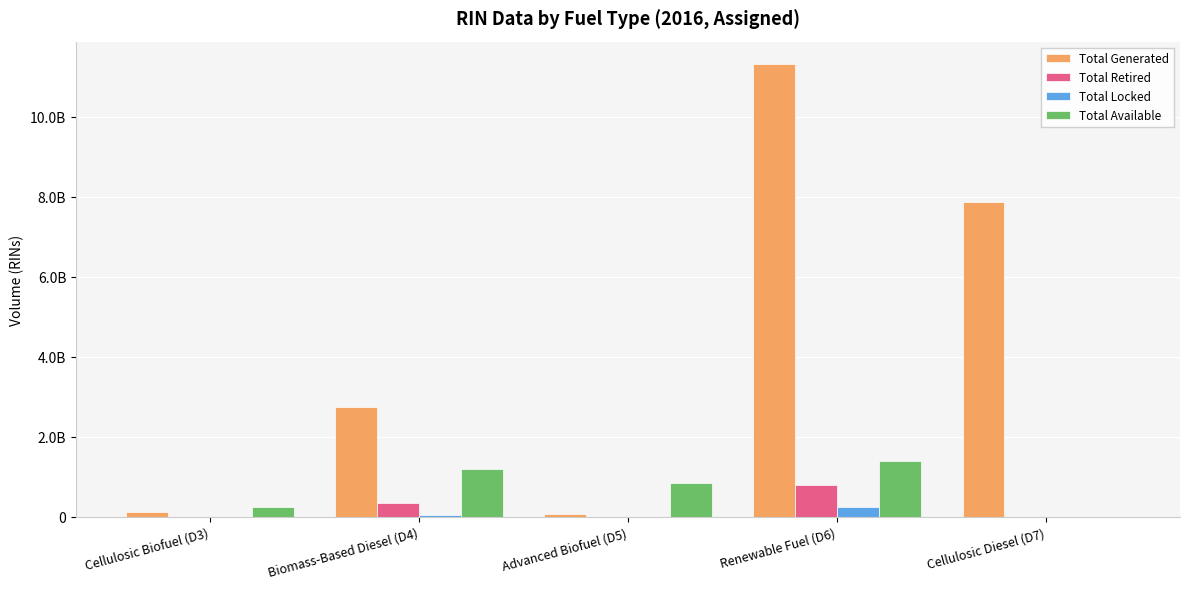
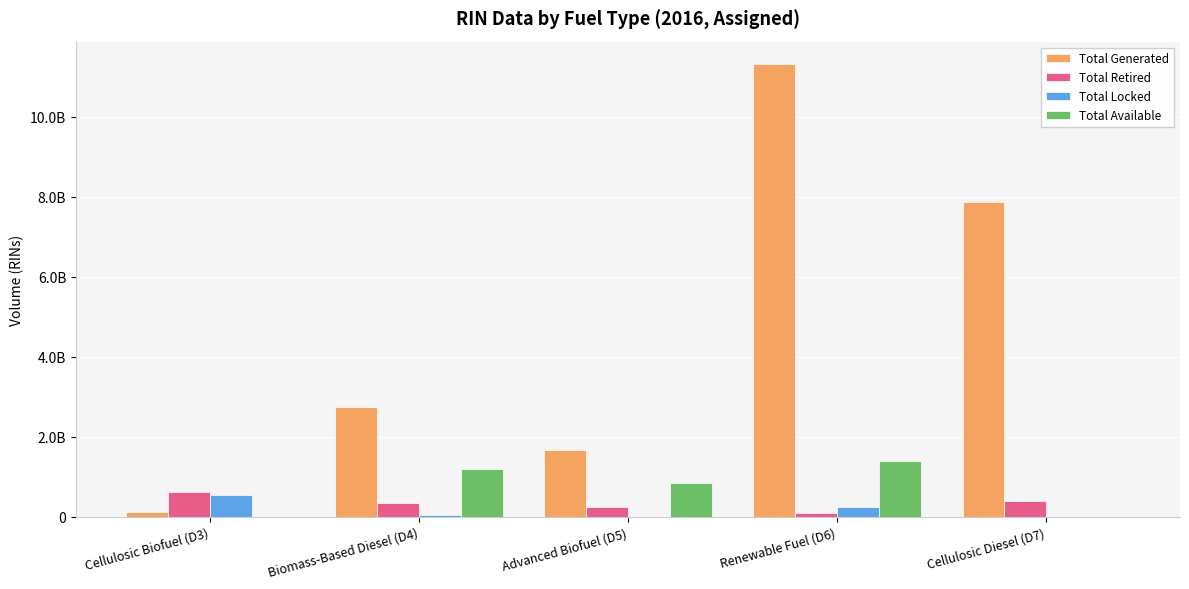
  {
    "Total Generated": {
      "Cellulosic Biofuel (D3)": 100000000,
      "Biomass-Based Diesel (D4)": 2700000000,
-     "Advanced Biofuel (D5)": 100000000,
+     "Advanced Biofuel (D5)": 1700000000,
      "Renewable Fuel (D6)": 11300000000,
      "Cellulosic Diesel (D7)": 7900000000
    },
    "Total Retired": {
-     "Cellulosic Biofuel (D3)": 0,
+     "Cellulosic Biofuel (D3)": 600000000,
      "Biomass-Based Diesel (D4)": 300000000,
-     "Advanced Biofuel (D5)": 0,
-     "Renewable Fuel (D6)": 800000000,
-     "Cellulosic Diesel (D7)": 0
+     "Advanced Biofuel (D5)": 300000000,
+     "Renewable Fuel (D6)": 100000000,
+     "Cellulosic Diesel (D7)": 400000000
    },
    "Total Locked": {
-     "Cellulosic Biofuel (D3)": 0,
+     "Cellulosic Biofuel (D3)": 500000000,
      "Advanced Biofuel (D5)": 0,
      "Renewable Fuel (D6)": 200000000,
      "Cellulosic Diesel (D7)": 0
    },
    "Total Available": {
-     "Cellulosic Biofuel (D3)": 200000000,
+     "Cellulosic Biofuel (D3)": 0,
      "Biomass-Based Diesel (D4)": 1200000000,
      "Advanced Biofuel (D5)": 800000000,
      "Renewable Fuel (D6)": 1400000000,
      "Cellulosic Diesel (D7)": 0
    }
  }
